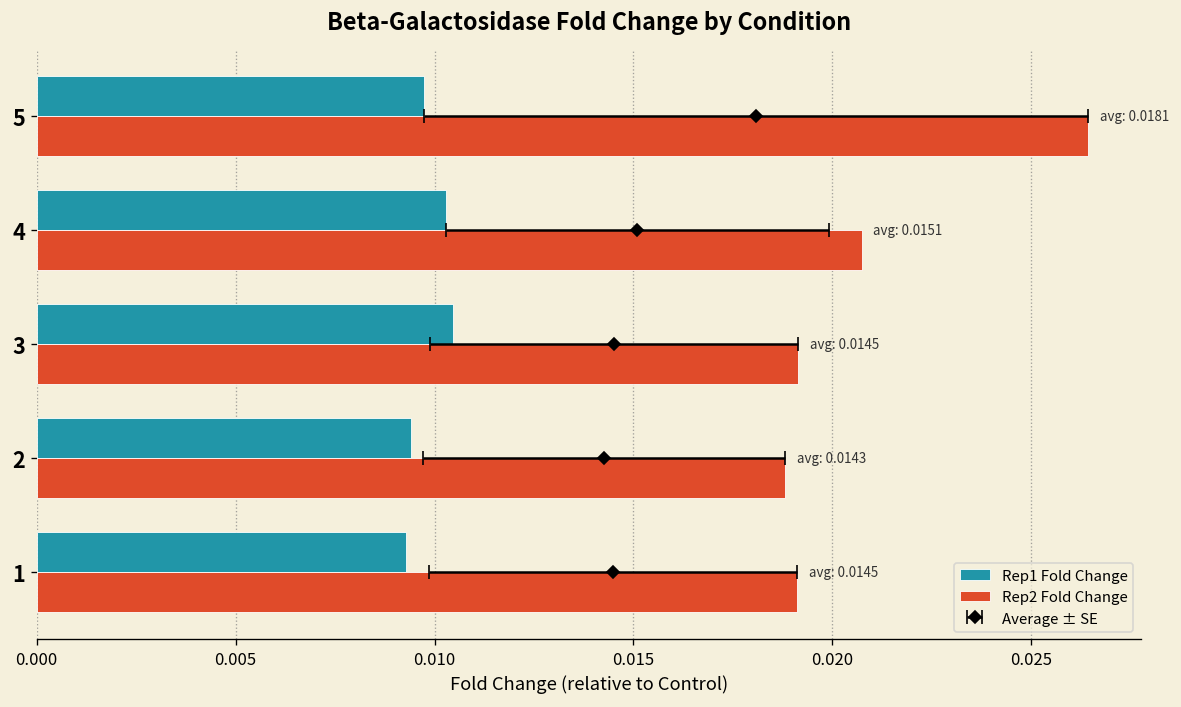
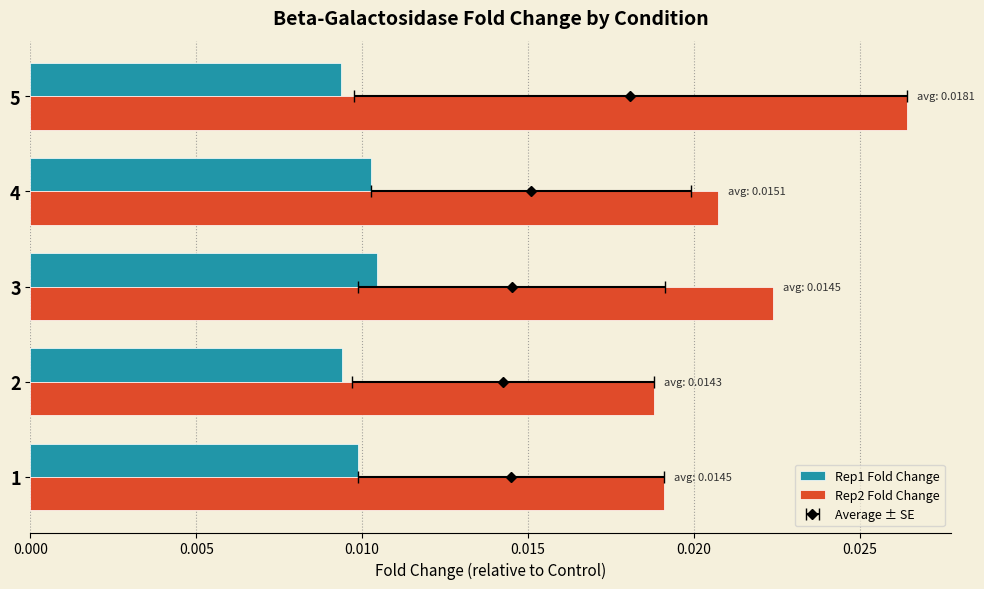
  {
    "Rep1 Fold Change": {
-     "5": 0.0097,
+     "5": 0.0094,
      "4": 0.0103,
      "3": 0.0105,
      "2": 0.0094,
-     "1": 0.0093
+     "1": 0.0099
    },
    "Rep2 Fold Change": {
      "5": 0.0264,
-     "3": 0.0191,
+     "3": 0.0224,
      "2": 0.0188,
      "1": 0.0191
    }
  }
